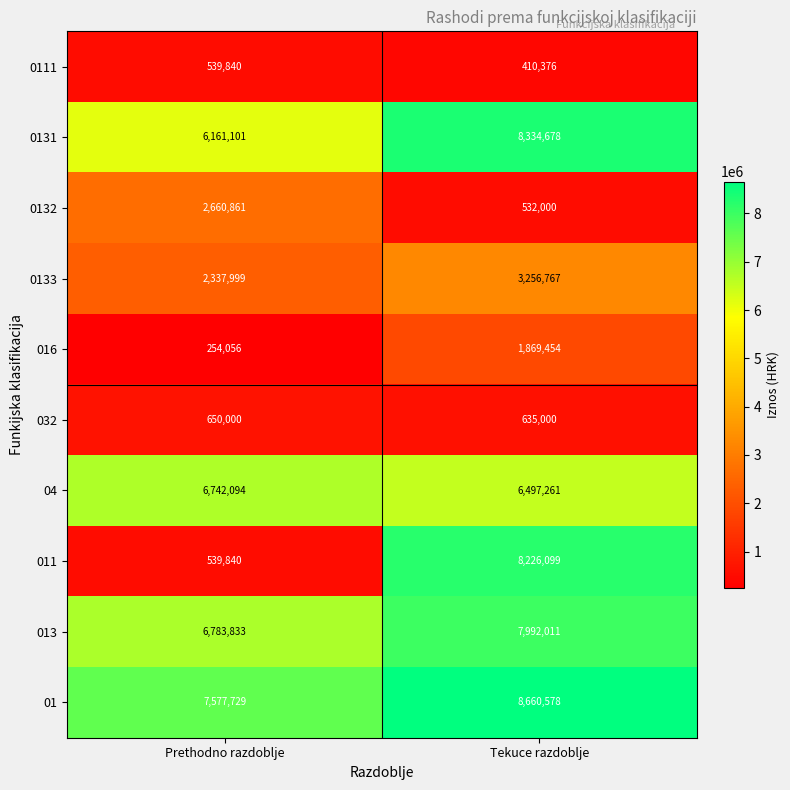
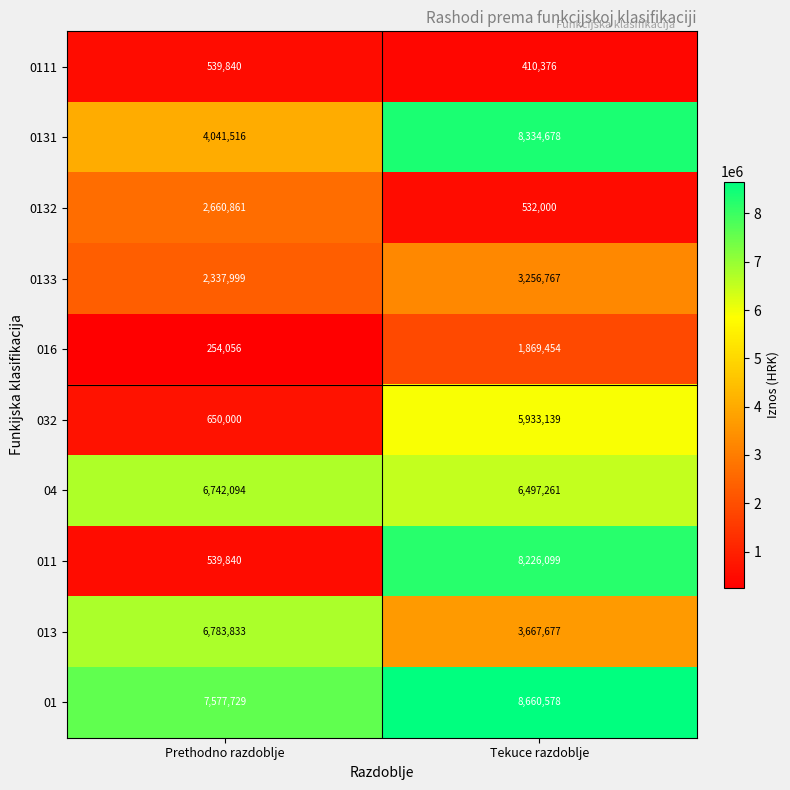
  {
    "0111": {
      "Prethodno razdoblje": "539,840",
      "Tekuce razdoblje": "410,376"
    },
    "0131": {
-     "Prethodno razdoblje": "6,161,101",
+     "Prethodno razdoblje": "4,041,516",
      "Tekuce razdoblje": "8,334,678"
    },
    "0132": {
      "Prethodno razdoblje": "2,660,861",
      "Tekuce razdoblje": "532,000"
    },
    "0133": {
      "Prethodno razdoblje": "2,337,999",
      "Tekuce razdoblje": "3,256,767"
    },
    "016": {
      "Prethodno razdoblje": "254,056",
      "Tekuce razdoblje": "1,869,454"
    },
    "032": {
      "Prethodno razdoblje": "650,000",
-     "Tekuce razdoblje": "635,000"
+     "Tekuce razdoblje": "5,933,139"
    },
    "04": {
      "Prethodno razdoblje": "6,742,094",
      "Tekuce razdoblje": "6,497,261"
    },
    "011": {
      "Prethodno razdoblje": "539,840",
      "Tekuce razdoblje": "8,226,099"
    },
    "013": {
      "Prethodno razdoblje": "6,783,833",
-     "Tekuce razdoblje": "7,992,011"
+     "Tekuce razdoblje": "3,667,677"
    },
    "01": {
      "Prethodno razdoblje": "7,577,729",
      "Tekuce razdoblje": "8,660,578"
    }
  }
